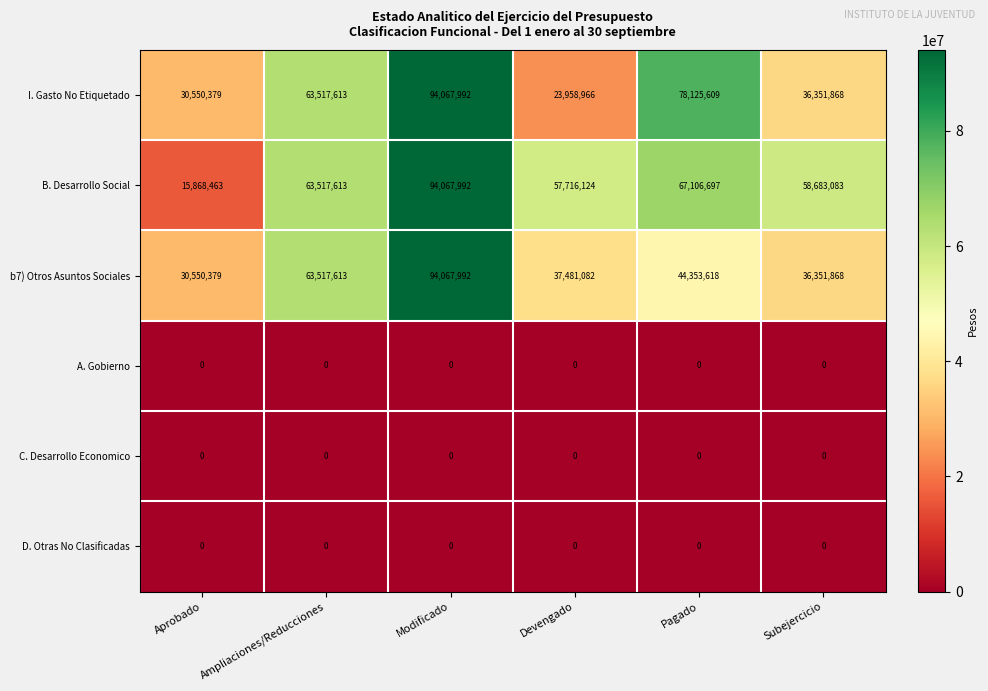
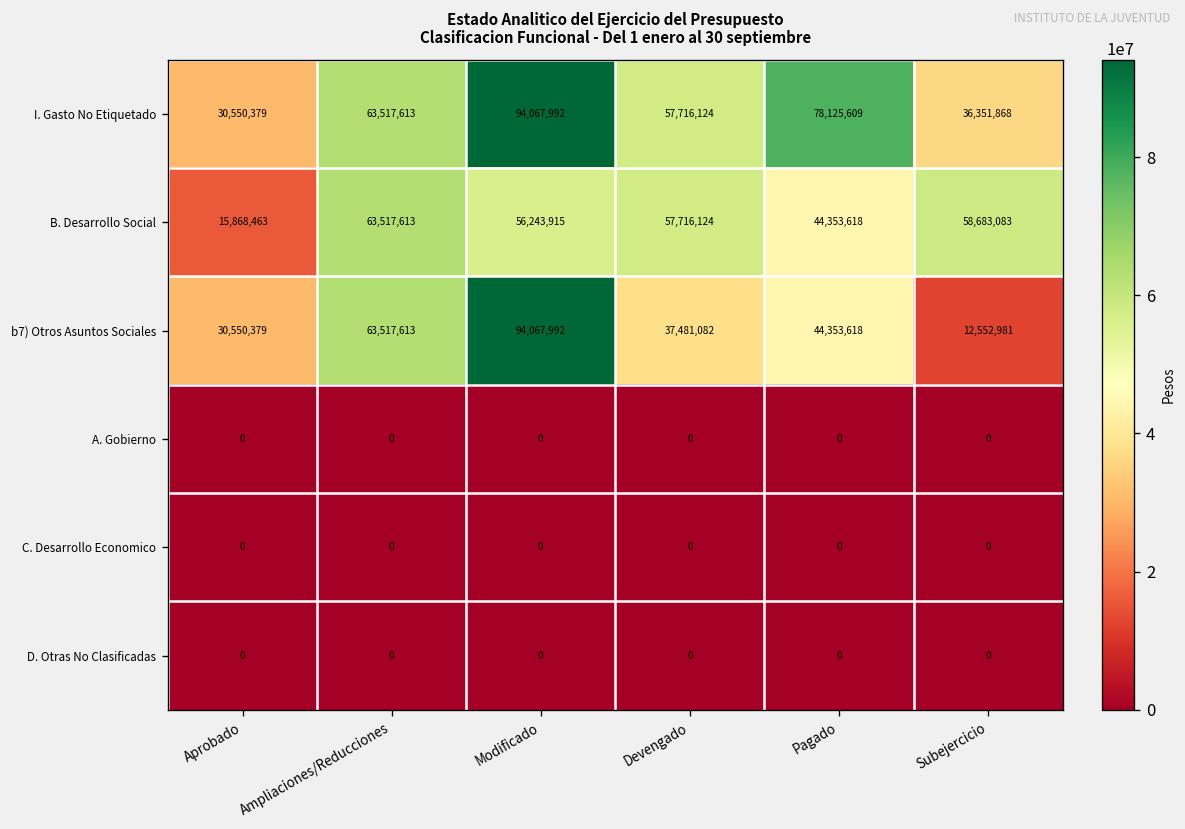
  {
    "I. Gasto No Etiquetado": {
      "Aprobado": "30,550,379",
      "Ampliaciones/Reducciones": "63,517,613",
      "Modificado": "94,067,992",
-     "Devengado": "23,958,966",
+     "Devengado": "57,716,124",
      "Pagado": "78,125,609",
      "Subejercicio": "36,351,868"
    },
    "B. Desarrollo Social": {
      "Aprobado": "15,868,463",
      "Ampliaciones/Reducciones": "63,517,613",
-     "Modificado": "94,067,992",
+     "Modificado": "56,243,915",
      "Devengado": "57,716,124",
-     "Pagado": "67,106,697",
+     "Pagado": "44,353,618",
      "Subejercicio": "58,683,083"
    },
    "b7) Otros Asuntos Sociales": {
      "Aprobado": "30,550,379",
      "Ampliaciones/Reducciones": "63,517,613",
      "Modificado": "94,067,992",
      "Devengado": "37,481,082",
      "Pagado": "44,353,618",
-     "Subejercicio": "36,351,868"
+     "Subejercicio": "12,552,981"
    },
    "A. Gobierno": {
      "Aprobado": "0",
      "Ampliaciones/Reducciones": "0",
      "Modificado": "0",
      "Devengado": "0",
      "Pagado": "0",
      "Subejercicio": "0"
    },
    "C. Desarrollo Economico": {
      "Aprobado": "0",
      "Ampliaciones/Reducciones": "0",
      "Modificado": "0",
      "Devengado": "0",
      "Pagado": "0",
      "Subejercicio": "0"
    },
    "D. Otras No Clasificadas": {
      "Aprobado": "0",
      "Ampliaciones/Reducciones": "0",
      "Modificado": "0",
      "Devengado": "0",
      "Pagado": "0",
      "Subejercicio": "0"
    }
  }
